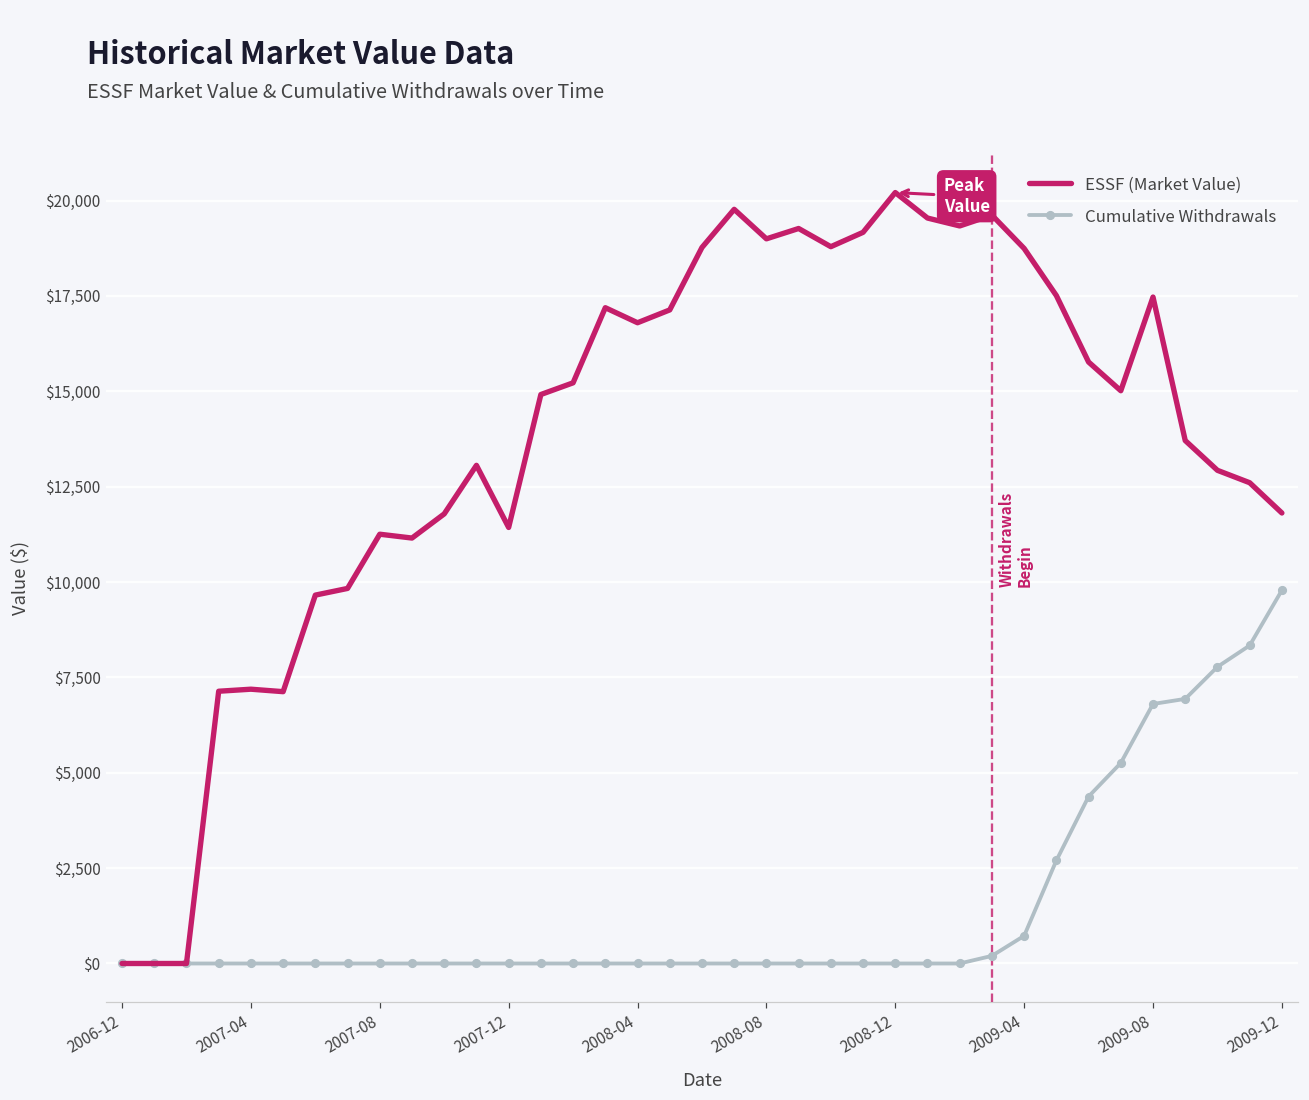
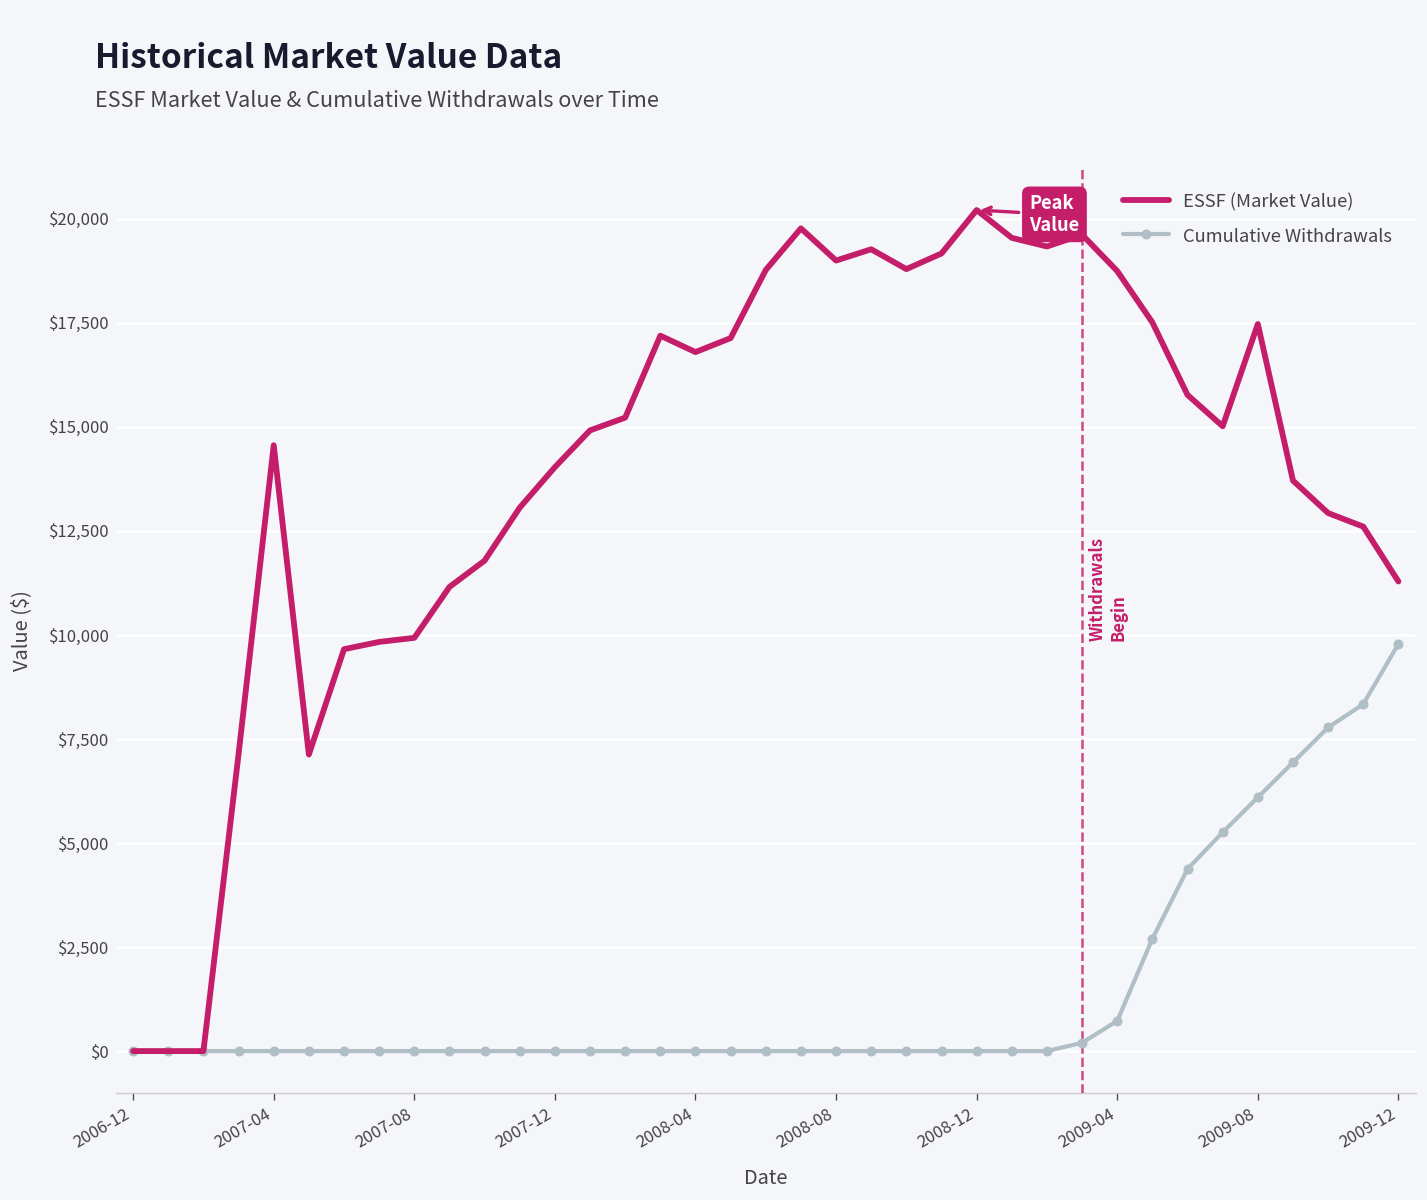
  {
    "ESSF (Market Value)": {
-     "2007-04": "$7,200",
-     "2007-08": "$11,300",
-     "2007-12": "$11,400",
+     "2007-04": "$14,600",
+     "2007-08": "$9,900",
+     "2007-12": "$14,000",
      "2008-04": "$16,800",
      "2008-08": "$19,000",
      "2008-12": "$20,200",
      "2009-04": "$18,700",
      "2009-08": "$17,500",
-     "2009-12": "$11,800"
+     "2009-12": "$11,300"
    },
    "Cumulative Withdrawals": {
      "2007-04": "$0",
      "2007-08": "$0",
      "2007-12": "$0",
      "2008-04": "$0",
      "2008-08": "$0",
      "2008-12": "$0",
      "2009-04": "$700",
-     "2009-08": "$6,800",
+     "2009-08": "$6,100",
      "2009-12": "$9,800"
    }
  }
